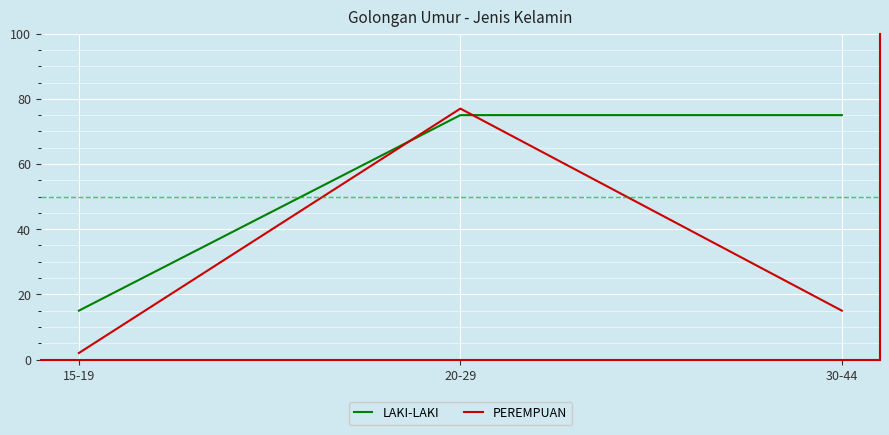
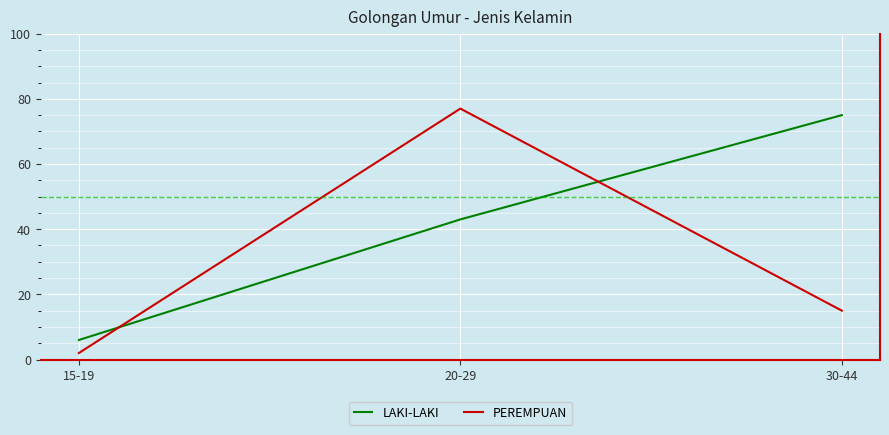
  {
    "LAKI-LAKI": {
-     "15-19": 15,
-     "20-29": 75,
+     "15-19": 6,
+     "20-29": 43,
      "30-44": 75
    },
    "PEREMPUAN": {
      "15-19": 2,
      "20-29": 77,
      "30-44": 15
    }
  }
